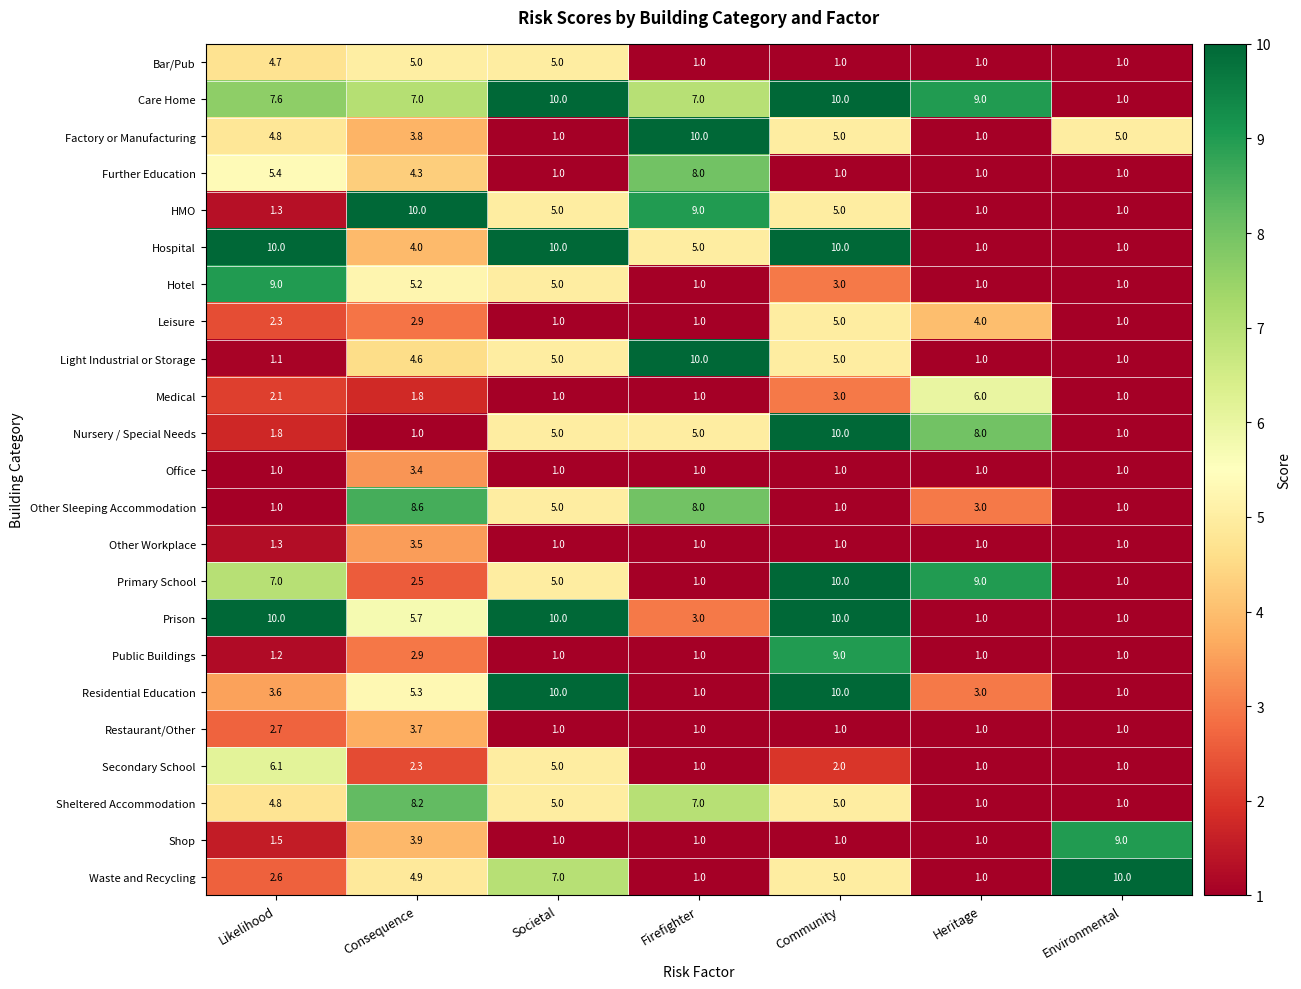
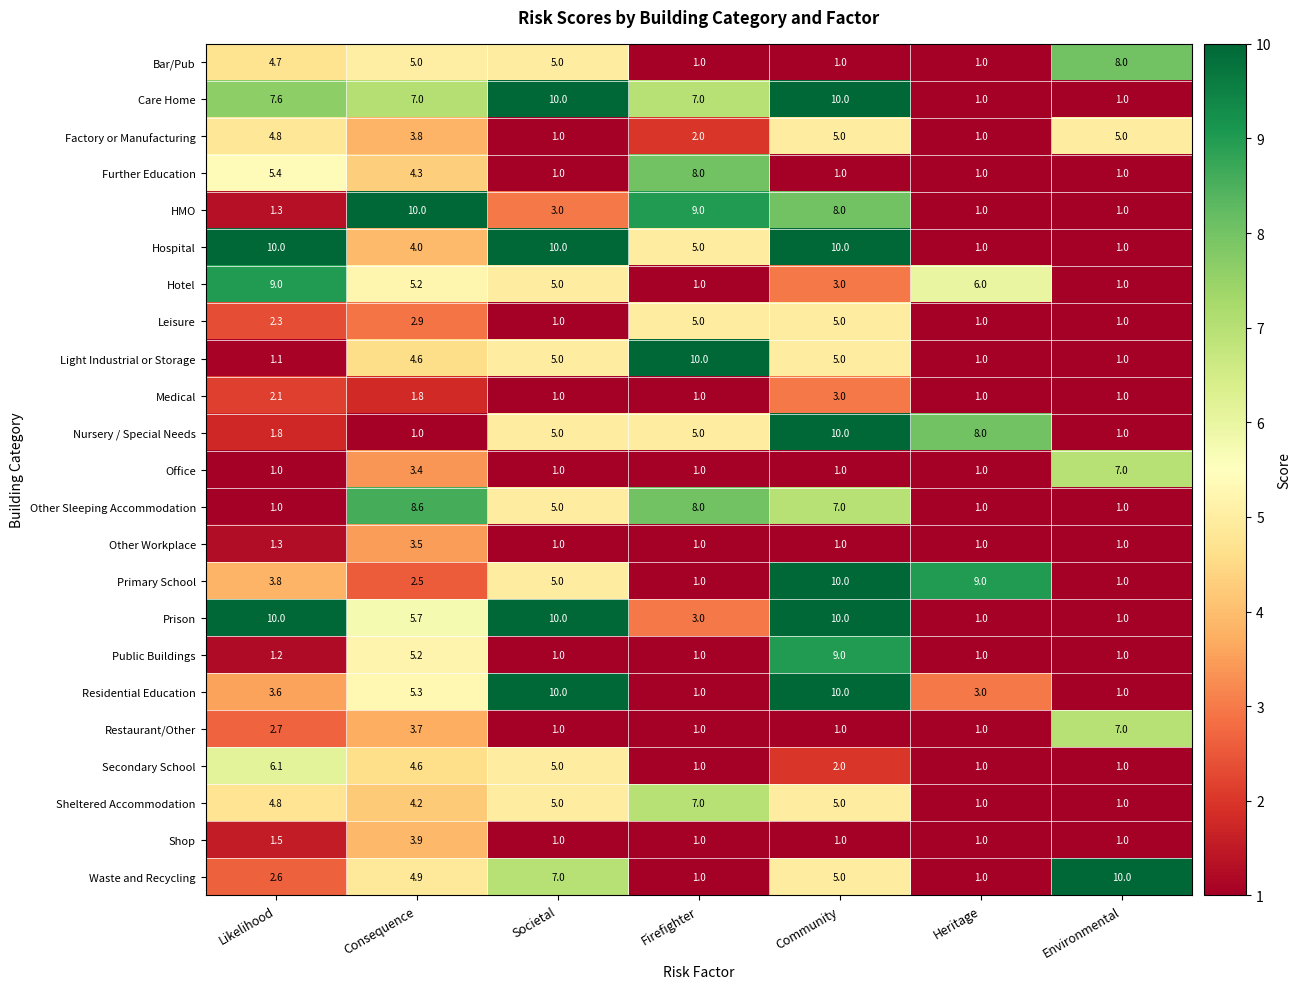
  {
    "Bar/Pub": {
      "Likelihood": 4.7,
      "Consequence": 5.0,
      "Societal": 5.0,
      "Firefighter": 1.0,
      "Community": 1.0,
      "Heritage": 1.0,
-     "Environmental": 1.0
+     "Environmental": 8.0
    },
    "Care Home": {
      "Likelihood": 7.6,
      "Consequence": 7.0,
      "Societal": 10.0,
      "Firefighter": 7.0,
      "Community": 10.0,
-     "Heritage": 9.0,
+     "Heritage": 1.0,
      "Environmental": 1.0
    },
    "Factory or Manufacturing": {
      "Likelihood": 4.8,
      "Consequence": 3.8,
      "Societal": 1.0,
-     "Firefighter": 10.0,
+     "Firefighter": 2.0,
      "Community": 5.0,
      "Heritage": 1.0,
      "Environmental": 5.0
    },
    "Further Education": {
      "Likelihood": 5.4,
      "Consequence": 4.3,
      "Societal": 1.0,
      "Firefighter": 8.0,
      "Community": 1.0,
      "Heritage": 1.0,
      "Environmental": 1.0
    },
    "HMO": {
      "Likelihood": 1.3,
      "Consequence": 10.0,
-     "Societal": 5.0,
+     "Societal": 3.0,
      "Firefighter": 9.0,
-     "Community": 5.0,
+     "Community": 8.0,
      "Heritage": 1.0,
      "Environmental": 1.0
    },
    "Hospital": {
      "Likelihood": 10.0,
      "Consequence": 4.0,
      "Societal": 10.0,
      "Firefighter": 5.0,
      "Community": 10.0,
      "Heritage": 1.0,
      "Environmental": 1.0
    },
    "Hotel": {
      "Likelihood": 9.0,
      "Consequence": 5.2,
      "Societal": 5.0,
      "Firefighter": 1.0,
      "Community": 3.0,
-     "Heritage": 1.0,
+     "Heritage": 6.0,
      "Environmental": 1.0
    },
    "Leisure": {
      "Likelihood": 2.3,
      "Consequence": 2.9,
      "Societal": 1.0,
-     "Firefighter": 1.0,
+     "Firefighter": 5.0,
      "Community": 5.0,
-     "Heritage": 4.0,
+     "Heritage": 1.0,
      "Environmental": 1.0
    },
    "Light Industrial or Storage": {
      "Likelihood": 1.1,
      "Consequence": 4.6,
      "Societal": 5.0,
      "Firefighter": 10.0,
      "Community": 5.0,
      "Heritage": 1.0,
      "Environmental": 1.0
    },
    "Medical": {
      "Likelihood": 2.1,
      "Consequence": 1.8,
      "Societal": 1.0,
      "Firefighter": 1.0,
      "Community": 3.0,
-     "Heritage": 6.0,
+     "Heritage": 1.0,
      "Environmental": 1.0
    },
    "Nursery / Special Needs": {
      "Likelihood": 1.8,
      "Consequence": 1.0,
      "Societal": 5.0,
      "Firefighter": 5.0,
      "Community": 10.0,
      "Heritage": 8.0,
      "Environmental": 1.0
    },
    "Office": {
      "Likelihood": 1.0,
      "Consequence": 3.4,
      "Societal": 1.0,
      "Firefighter": 1.0,
      "Community": 1.0,
      "Heritage": 1.0,
-     "Environmental": 1.0
+     "Environmental": 7.0
    },
    "Other Sleeping Accommodation": {
      "Likelihood": 1.0,
      "Consequence": 8.6,
      "Societal": 5.0,
      "Firefighter": 8.0,
-     "Community": 1.0,
-     "Heritage": 3.0,
+     "Community": 7.0,
+     "Heritage": 1.0,
      "Environmental": 1.0
    },
    "Other Workplace": {
      "Likelihood": 1.3,
      "Consequence": 3.5,
      "Societal": 1.0,
      "Firefighter": 1.0,
      "Community": 1.0,
      "Heritage": 1.0,
      "Environmental": 1.0
    },
    "Primary School": {
-     "Likelihood": 7.0,
+     "Likelihood": 3.8,
      "Consequence": 2.5,
      "Societal": 5.0,
      "Firefighter": 1.0,
      "Community": 10.0,
      "Heritage": 9.0,
      "Environmental": 1.0
    },
    "Prison": {
      "Likelihood": 10.0,
      "Consequence": 5.7,
      "Societal": 10.0,
      "Firefighter": 3.0,
      "Community": 10.0,
      "Heritage": 1.0,
      "Environmental": 1.0
    },
    "Public Buildings": {
      "Likelihood": 1.2,
-     "Consequence": 2.9,
+     "Consequence": 5.2,
      "Societal": 1.0,
      "Firefighter": 1.0,
      "Community": 9.0,
      "Heritage": 1.0,
      "Environmental": 1.0
    },
    "Residential Education": {
      "Likelihood": 3.6,
      "Consequence": 5.3,
      "Societal": 10.0,
      "Firefighter": 1.0,
      "Community": 10.0,
      "Heritage": 3.0,
      "Environmental": 1.0
    },
    "Restaurant/Other": {
      "Likelihood": 2.7,
      "Consequence": 3.7,
      "Societal": 1.0,
      "Firefighter": 1.0,
      "Community": 1.0,
      "Heritage": 1.0,
-     "Environmental": 1.0
+     "Environmental": 7.0
    },
    "Secondary School": {
      "Likelihood": 6.1,
-     "Consequence": 2.3,
+     "Consequence": 4.6,
      "Societal": 5.0,
      "Firefighter": 1.0,
      "Community": 2.0,
      "Heritage": 1.0,
      "Environmental": 1.0
    },
    "Sheltered Accommodation": {
      "Likelihood": 4.8,
-     "Consequence": 8.2,
+     "Consequence": 4.2,
      "Societal": 5.0,
      "Firefighter": 7.0,
      "Community": 5.0,
      "Heritage": 1.0,
      "Environmental": 1.0
    },
    "Shop": {
      "Likelihood": 1.5,
      "Consequence": 3.9,
      "Societal": 1.0,
      "Firefighter": 1.0,
      "Community": 1.0,
      "Heritage": 1.0,
-     "Environmental": 9.0
+     "Environmental": 1.0
    },
    "Waste and Recycling": {
      "Likelihood": 2.6,
      "Consequence": 4.9,
      "Societal": 7.0,
      "Firefighter": 1.0,
      "Community": 5.0,
      "Heritage": 1.0,
      "Environmental": 10.0
    }
  }
